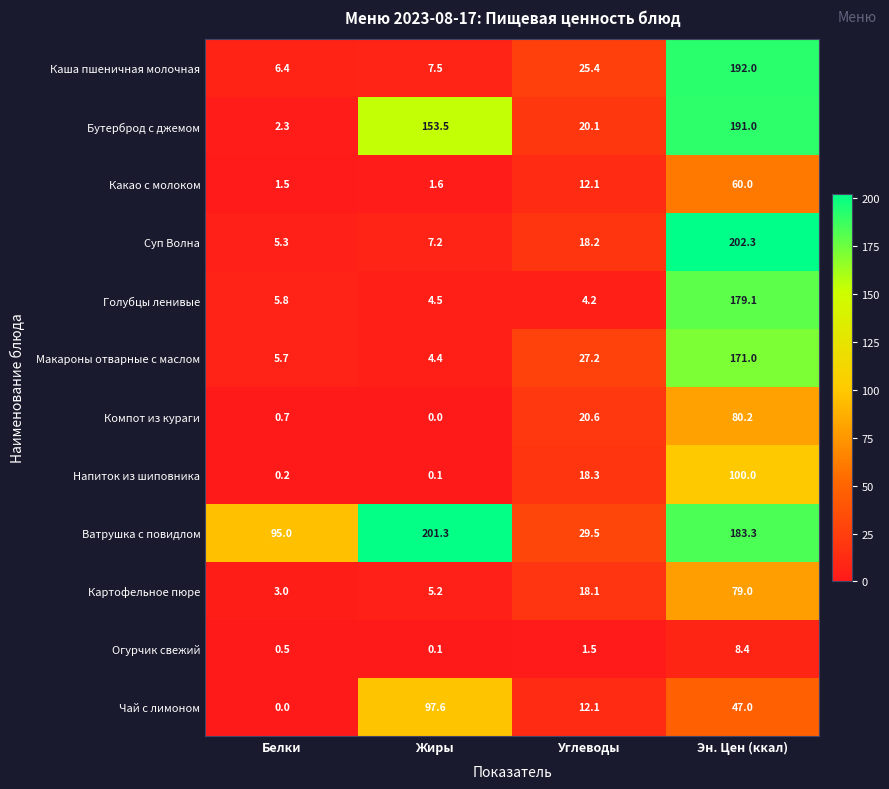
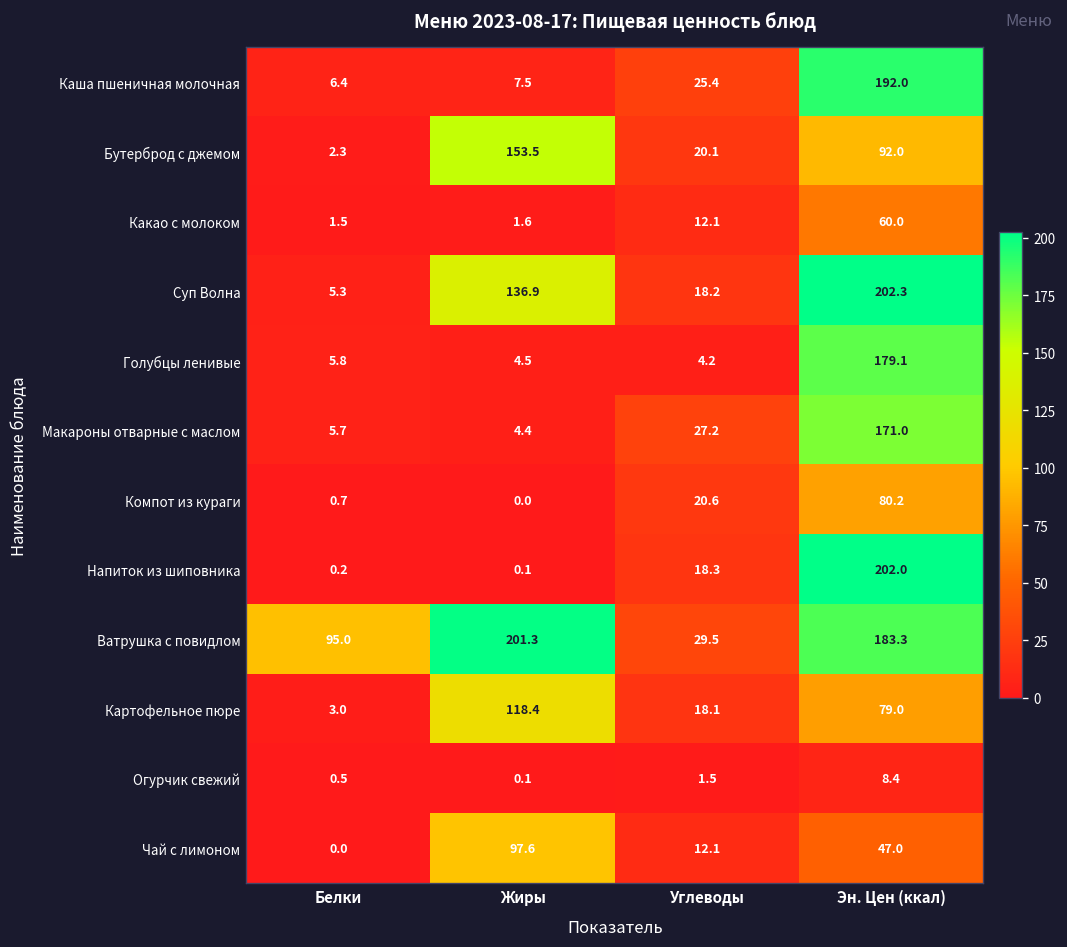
  {
    "Каша пшеничная молочная": {
      "Белки": 6.4,
      "Жиры": 7.5,
      "Углеводы": 25.4,
      "Эн. Цен (ккал)": 192.0
    },
    "Бутерброд с джемом": {
      "Белки": 2.3,
      "Жиры": 153.5,
      "Углеводы": 20.1,
-     "Эн. Цен (ккал)": 191.0
+     "Эн. Цен (ккал)": 92.0
    },
    "Какао с молоком": {
      "Белки": 1.5,
      "Жиры": 1.6,
      "Углеводы": 12.1,
      "Эн. Цен (ккал)": 60.0
    },
    "Суп Волна": {
      "Белки": 5.3,
-     "Жиры": 7.2,
+     "Жиры": 136.9,
      "Углеводы": 18.2,
      "Эн. Цен (ккал)": 202.3
    },
    "Голубцы ленивые": {
      "Белки": 5.8,
      "Жиры": 4.5,
      "Углеводы": 4.2,
      "Эн. Цен (ккал)": 179.1
    },
    "Макароны отварные с маслом": {
      "Белки": 5.7,
      "Жиры": 4.4,
      "Углеводы": 27.2,
      "Эн. Цен (ккал)": 171.0
    },
    "Компот из кураги": {
      "Белки": 0.7,
      "Жиры": 0.0,
      "Углеводы": 20.6,
      "Эн. Цен (ккал)": 80.2
    },
    "Напиток из шиповника": {
      "Белки": 0.2,
      "Жиры": 0.1,
      "Углеводы": 18.3,
-     "Эн. Цен (ккал)": 100.0
+     "Эн. Цен (ккал)": 202.0
    },
    "Ватрушка с повидлом": {
      "Белки": 95.0,
      "Жиры": 201.3,
      "Углеводы": 29.5,
      "Эн. Цен (ккал)": 183.3
    },
    "Картофельное пюре": {
      "Белки": 3.0,
-     "Жиры": 5.2,
+     "Жиры": 118.4,
      "Углеводы": 18.1,
      "Эн. Цен (ккал)": 79.0
    },
    "Огурчик свежий": {
      "Белки": 0.5,
      "Жиры": 0.1,
      "Углеводы": 1.5,
      "Эн. Цен (ккал)": 8.4
    },
    "Чай с лимоном": {
      "Белки": 0.0,
      "Жиры": 97.6,
      "Углеводы": 12.1,
      "Эн. Цен (ккал)": 47.0
    }
  }
